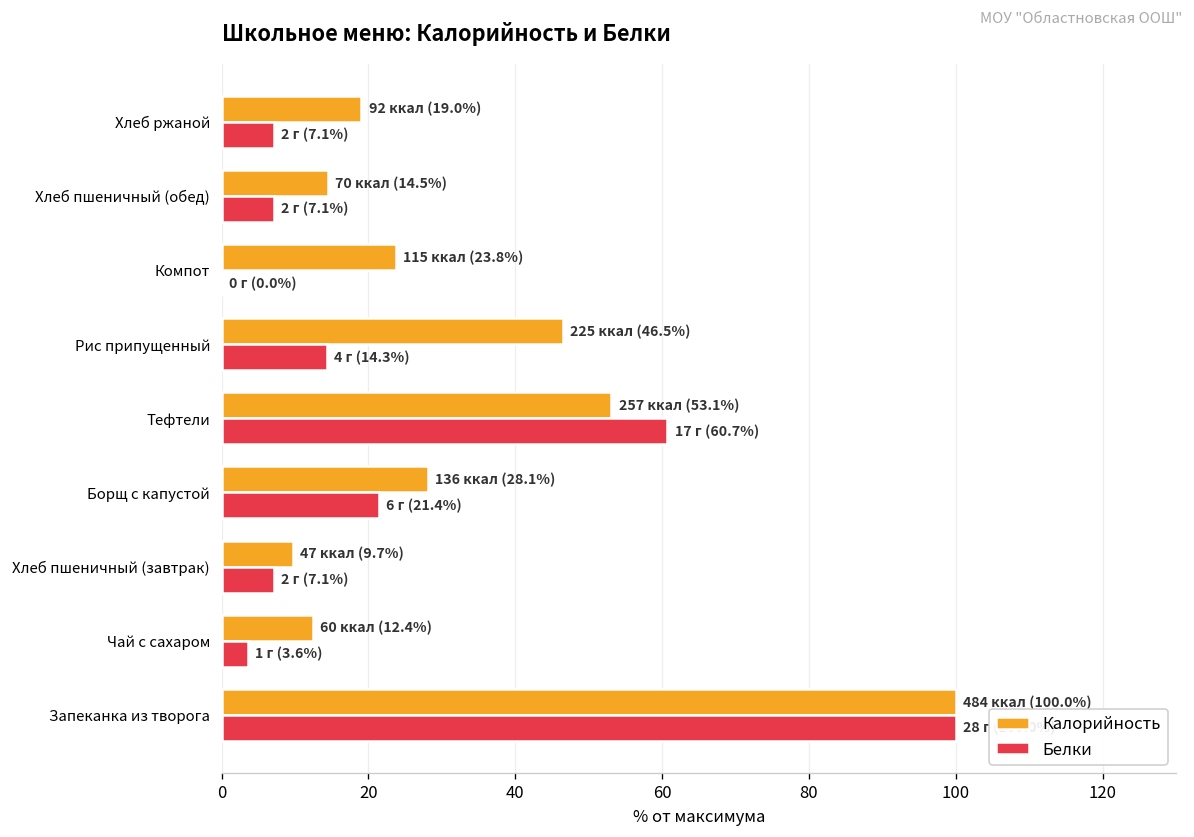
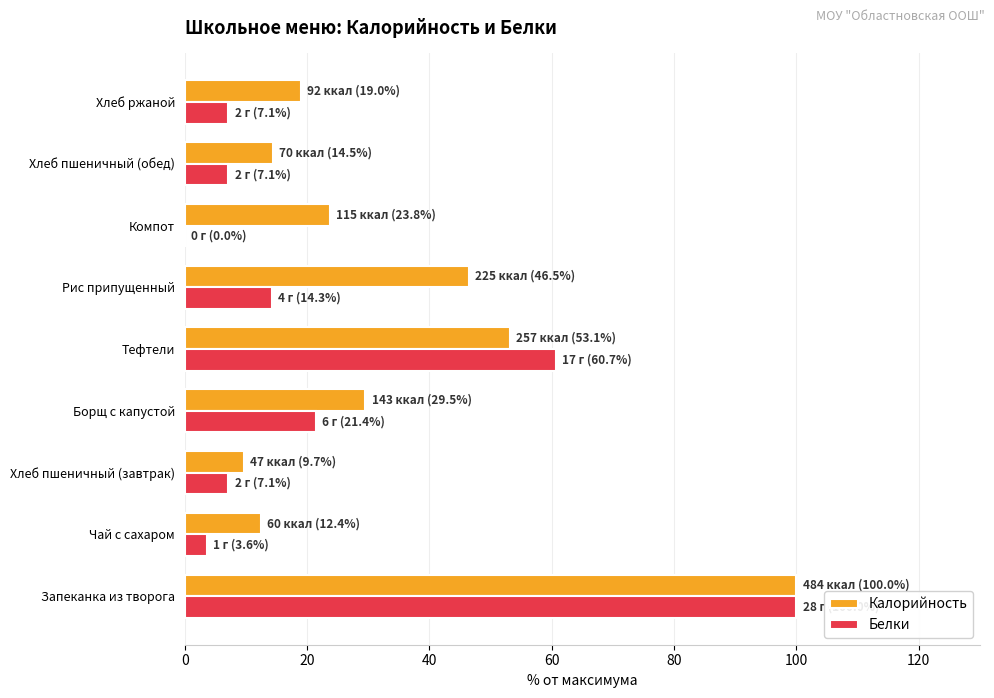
  {
    "Калорийность": {
      "Хлеб ржаной": "(19.0%)",
      "Хлеб пшеничный (обед)": "(14.5%)",
      "Компот": "(23.8%)",
      "Рис припущенный": "(46.5%)",
      "Тефтели": "(53.1%)",
-     "Борщ с капустой": "136 ккал (28.1%)",
+     "Борщ с капустой": "143 ккал (29.5%)",
      "Хлеб пшеничный (завтрак)": "(9.7%)",
      "Чай с сахаром": "(12.4%)"
    },
    "Белки": {
      "Хлеб ржаной": "(7.1%)",
      "Хлеб пшеничный (обед)": "(7.1%)",
      "Компот": "0",
      "Рис припущенный": "(14.3%)",
      "Тефтели": "(60.7%)",
      "Борщ с капустой": "(21.4%)",
      "Хлеб пшеничный (завтрак)": "(7.1%)",
      "Чай с сахаром": "(3.6%)"
    }
  }
